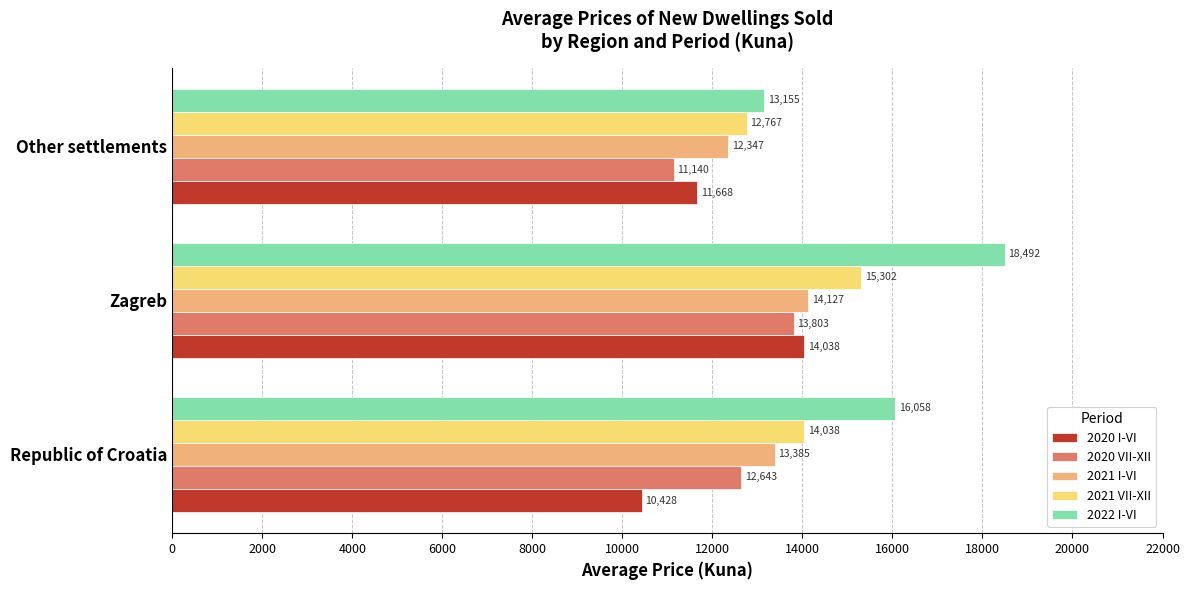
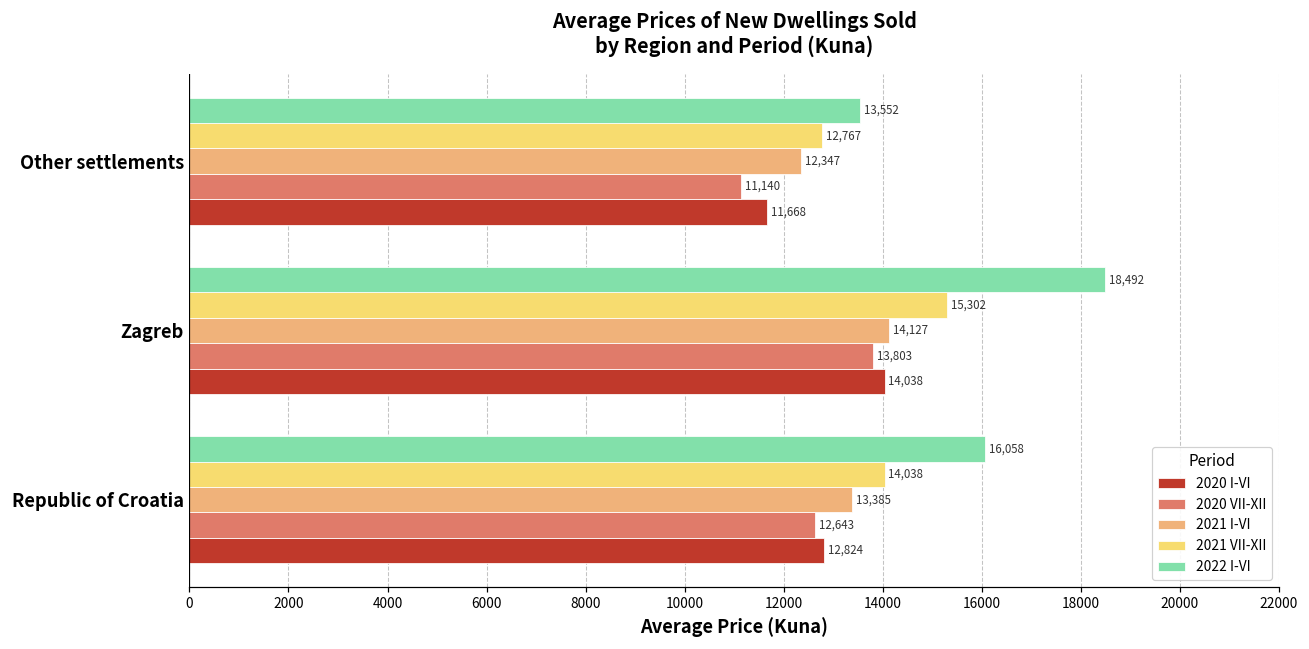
  {
    "2020 I-VI": {
      "Other settlements": "11,668",
      "Zagreb": "14,038",
-     "Republic of Croatia": "10,428"
+     "Republic of Croatia": "12,824"
    },
    "2022 I-VI": {
-     "Other settlements": "13,155",
+     "Other settlements": "13,552",
      "Zagreb": "18,492",
      "Republic of Croatia": "16,058"
    }
  }
